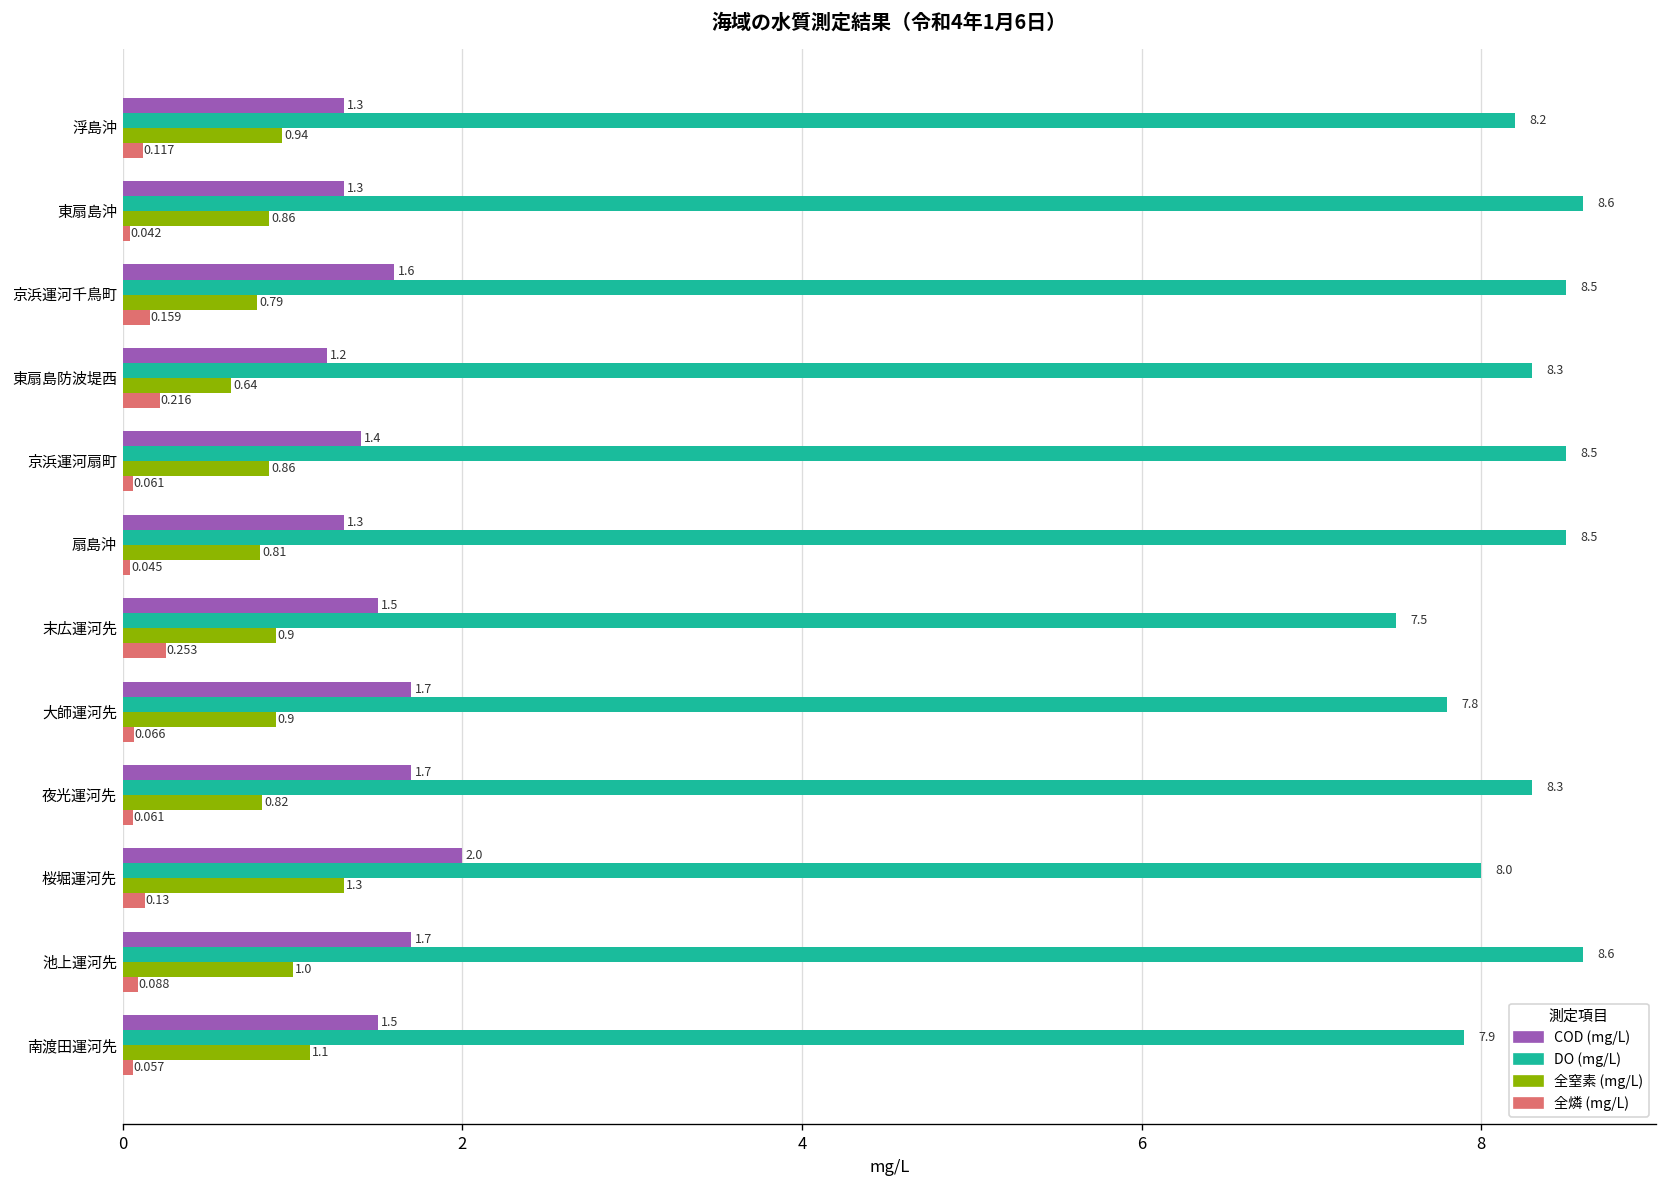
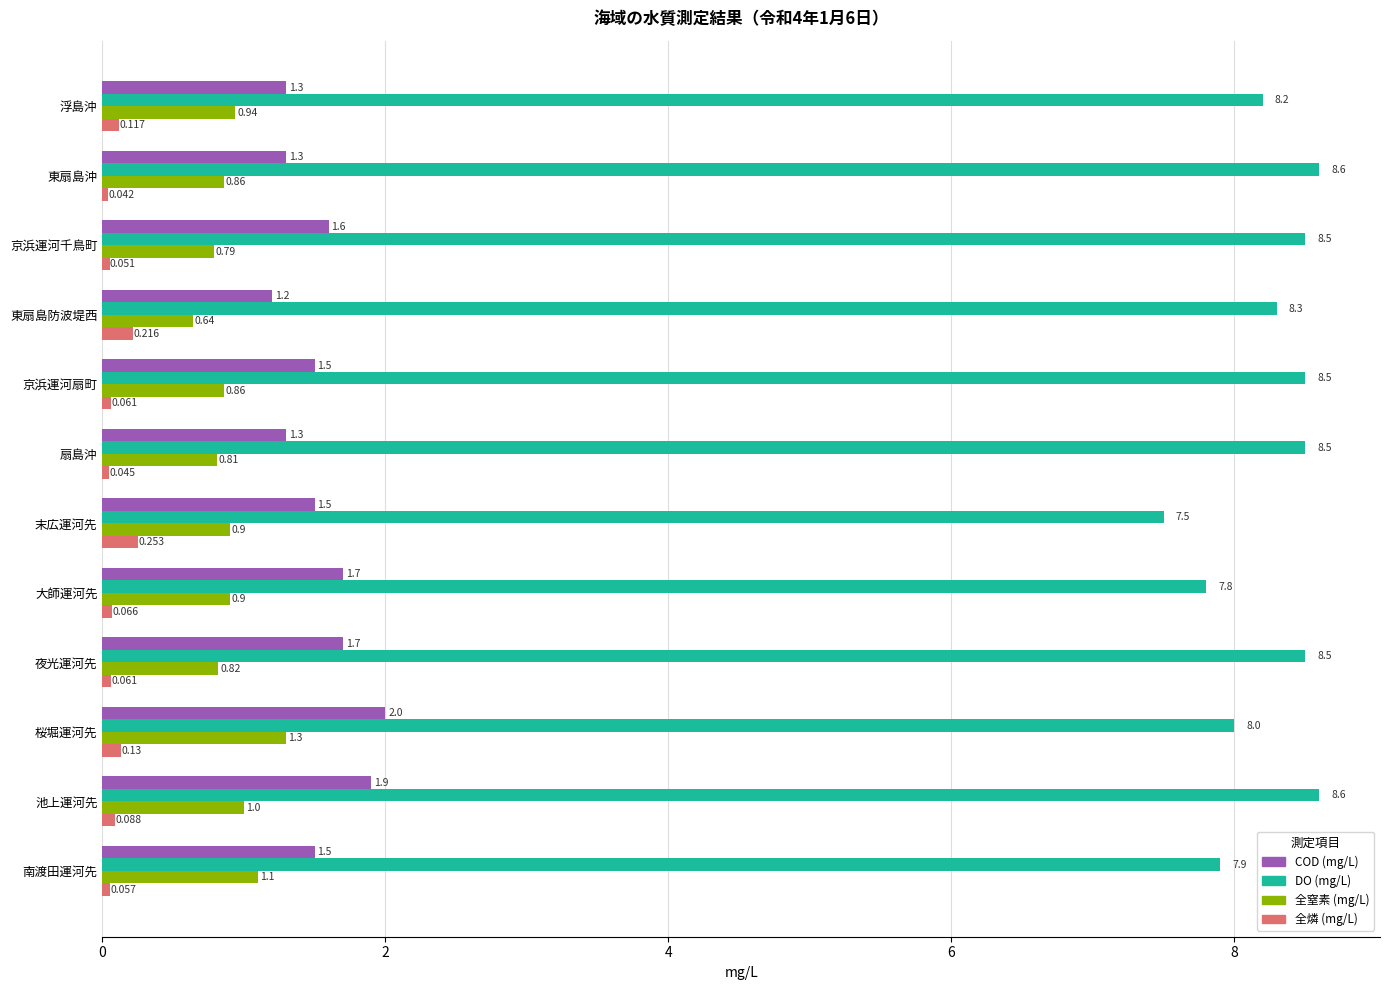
  {
    "COD (mg/L)": {
      "浮島沖": 1.3,
      "東扇島沖": 1.3,
      "京浜運河千鳥町": 1.6,
      "東扇島防波堤西": 1.2,
-     "京浜運河扇町": 1.4,
+     "京浜運河扇町": 1.5,
      "扇島沖": 1.3,
      "末広運河先": 1.5,
      "大師運河先": 1.7,
      "夜光運河先": 1.7,
      "桜堀運河先": 2.0,
-     "池上運河先": 1.7,
+     "池上運河先": 1.9,
      "南渡田運河先": 1.5
    },
    "DO (mg/L)": {
      "浮島沖": 8.2,
      "東扇島沖": 8.6,
      "京浜運河千鳥町": 8.5,
      "東扇島防波堤西": 8.3,
      "京浜運河扇町": 8.5,
      "扇島沖": 8.5,
      "末広運河先": 7.5,
      "大師運河先": 7.8,
-     "夜光運河先": 8.3,
+     "夜光運河先": 8.5,
      "桜堀運河先": 8.0,
      "池上運河先": 8.6,
      "南渡田運河先": 7.9
    },
    "全窒素 (mg/L)": {
      "浮島沖": 0.94,
      "東扇島沖": 0.86,
      "京浜運河千鳥町": 0.79,
      "東扇島防波堤西": 0.64,
      "京浜運河扇町": 0.86,
      "扇島沖": 0.81,
      "末広運河先": 0.9,
      "大師運河先": 0.9,
      "夜光運河先": 0.82,
      "桜堀運河先": 1.3,
      "池上運河先": 1.0,
      "南渡田運河先": 1.1
    },
    "全燐 (mg/L)": {
      "浮島沖": 0.117,
      "東扇島沖": 0.042,
-     "京浜運河千鳥町": 0.159,
+     "京浜運河千鳥町": 0.051,
      "東扇島防波堤西": 0.216,
      "京浜運河扇町": 0.061,
      "扇島沖": 0.045,
      "末広運河先": 0.253,
      "大師運河先": 0.066,
      "夜光運河先": 0.061,
      "桜堀運河先": 0.13,
      "池上運河先": 0.088,
      "南渡田運河先": 0.057
    }
  }
